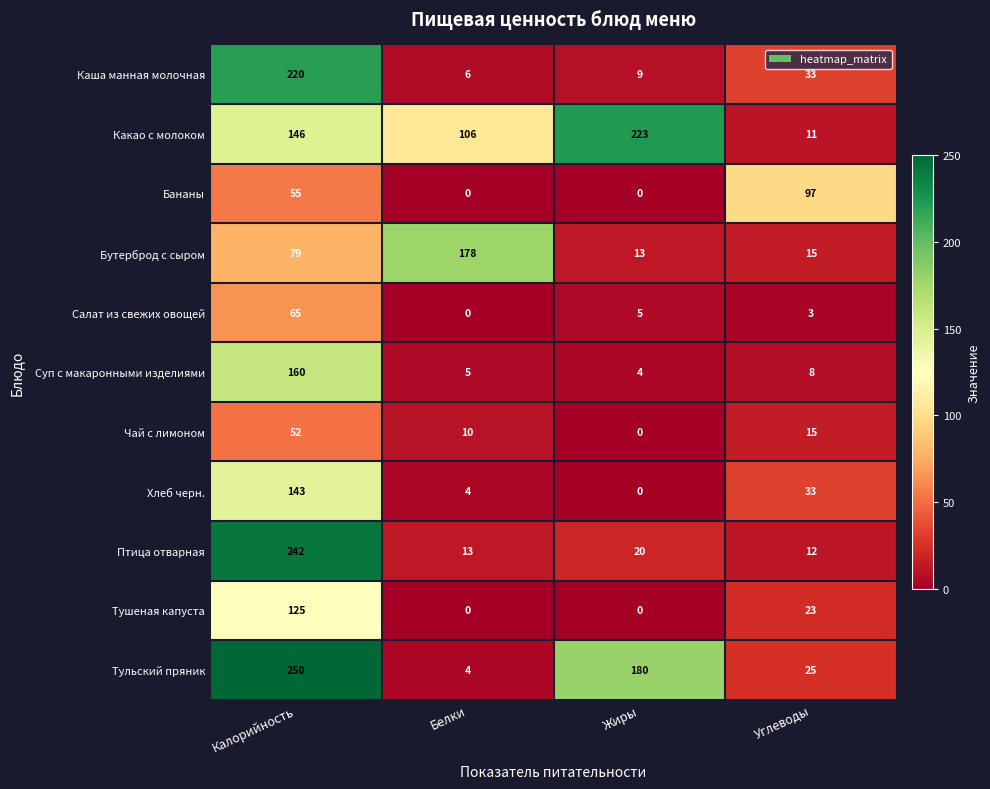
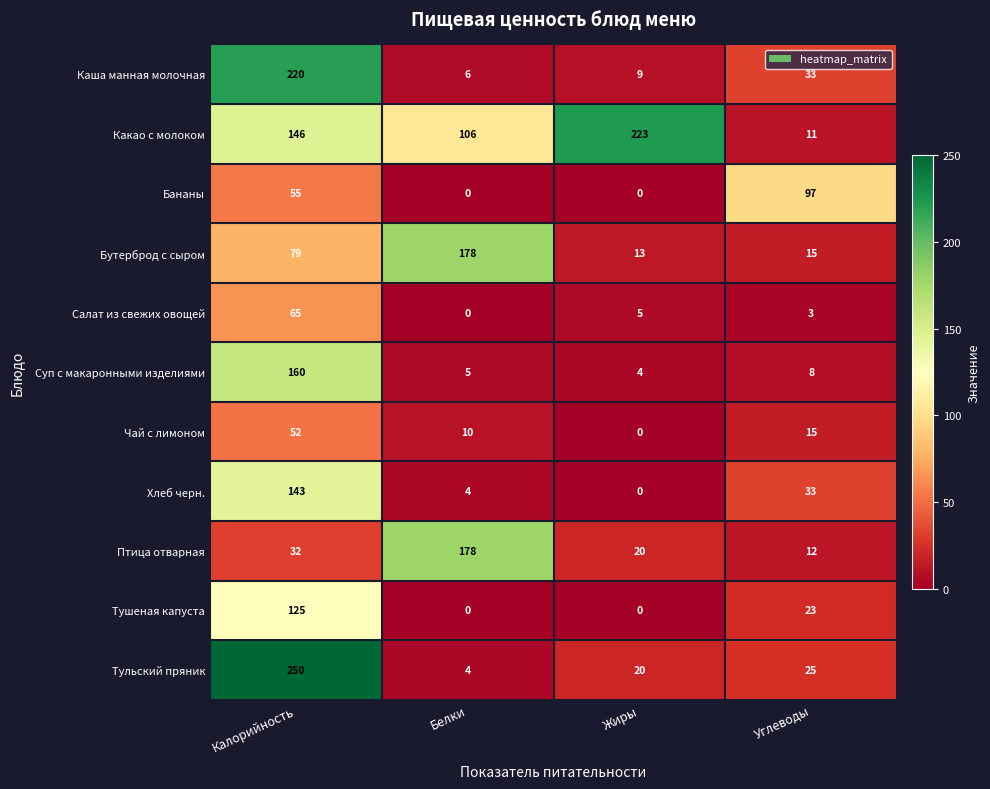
  {
    "Каша манная молочная": {
      "Калорийность": 220,
      "Белки": 6,
      "Жиры": 9,
      "Углеводы": 33
    },
    "Какао с молоком": {
      "Калорийность": 146,
      "Белки": 106,
      "Жиры": 223,
      "Углеводы": 11
    },
    "Бананы": {
      "Калорийность": 55,
      "Белки": 0,
      "Жиры": 0,
      "Углеводы": 97
    },
    "Бутерброд с сыром": {
      "Калорийность": 79,
      "Белки": 178,
      "Жиры": 13,
      "Углеводы": 15
    },
    "Салат из свежих овощей": {
      "Калорийность": 65,
      "Белки": 0,
      "Жиры": 5,
      "Углеводы": 3
    },
    "Суп с макаронными изделиями": {
      "Калорийность": 160,
      "Белки": 5,
      "Жиры": 4,
      "Углеводы": 8
    },
    "Чай с лимоном": {
      "Калорийность": 52,
      "Белки": 10,
      "Жиры": 0,
      "Углеводы": 15
    },
    "Хлеб черн.": {
      "Калорийность": 143,
      "Белки": 4,
      "Жиры": 0,
      "Углеводы": 33
    },
    "Птица отварная": {
-     "Калорийность": 242,
-     "Белки": 13,
+     "Калорийность": 32,
+     "Белки": 178,
      "Жиры": 20,
      "Углеводы": 12
    },
    "Тушеная капуста": {
      "Калорийность": 125,
      "Белки": 0,
      "Жиры": 0,
      "Углеводы": 23
    },
    "Тульский пряник": {
      "Калорийность": 250,
      "Белки": 4,
-     "Жиры": 180,
+     "Жиры": 20,
      "Углеводы": 25
    }
  }
